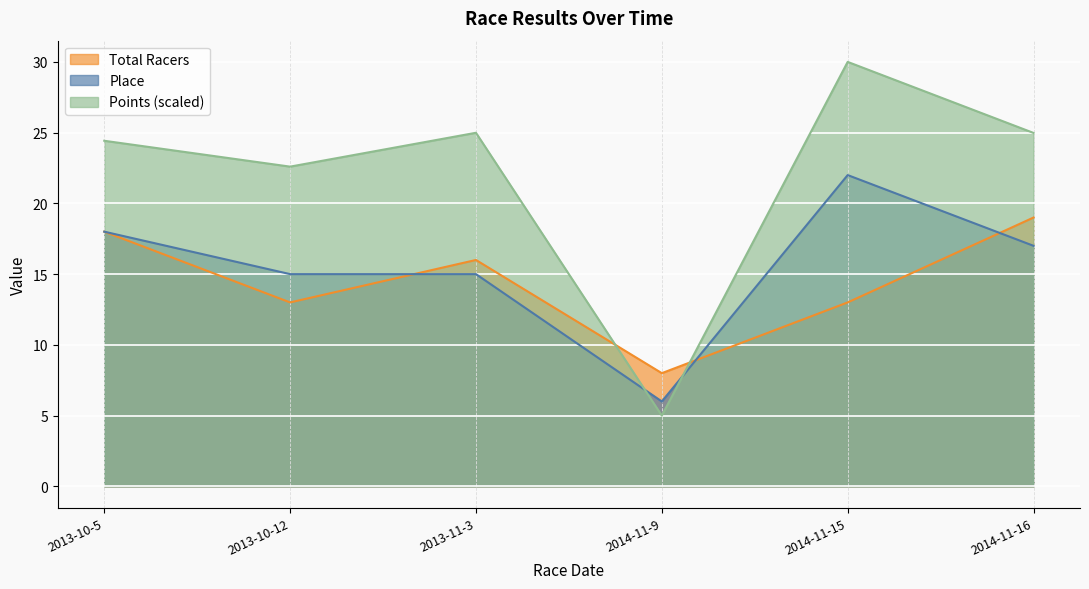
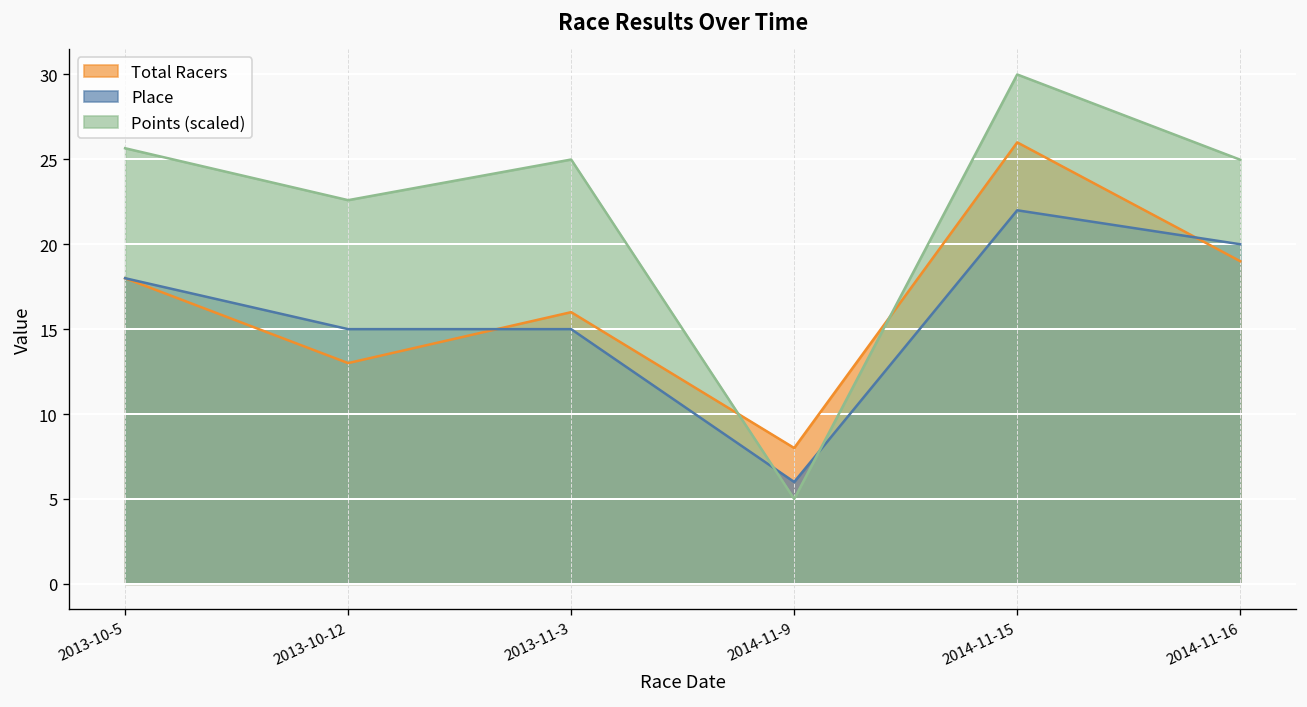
  {
    "Total Racers": {
      "2013-10-12": 13,
      "2013-11-3": 16,
      "2014-11-9": 8,
-     "2014-11-15": 13,
+     "2014-11-15": 26,
      "2014-11-16": 19
    },
    "Place": {
      "2013-10-12": 15,
      "2013-11-3": 15,
      "2014-11-9": 6,
      "2014-11-15": 22,
-     "2014-11-16": 17
+     "2014-11-16": 20
    },
    "Points (scaled)": {
-     "2013-10-5": 24.4,
+     "2013-10-5": 25.7,
      "2013-10-12": 22.6,
      "2013-11-3": 25.0,
      "2014-11-9": 5.0,
      "2014-11-15": 30.0,
      "2014-11-16": 25.0
    }
  }
